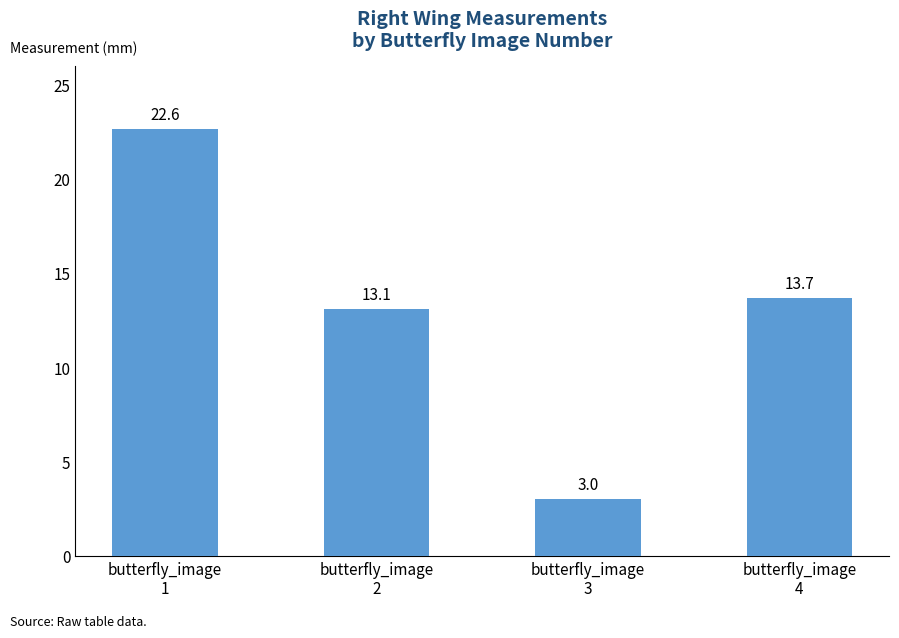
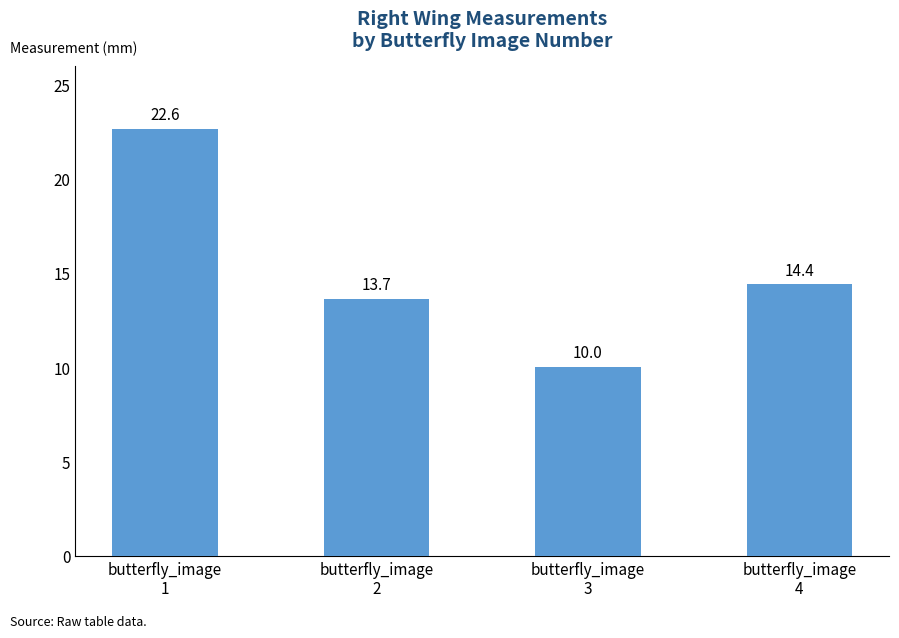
  {
    "butterfly_image 1": 22.6,
-   "butterfly_image 2": 13.1,
-   "butterfly_image 3": 3.0,
-   "butterfly_image 4": 13.7
+   "butterfly_image 2": 13.7,
+   "butterfly_image 3": 10.0,
+   "butterfly_image 4": 14.4
  }
